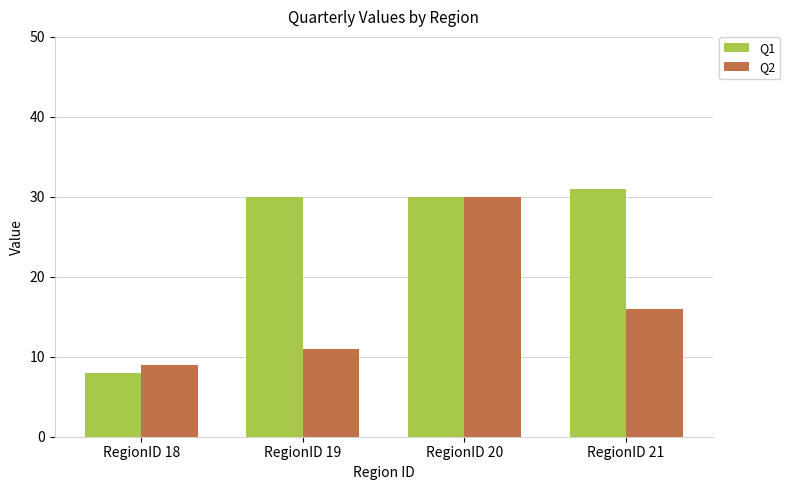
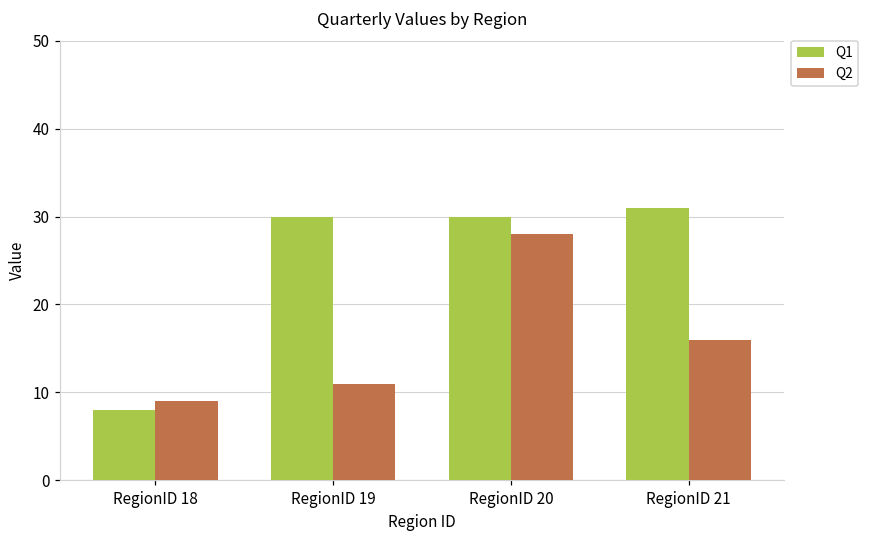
  {
    "Q1": {
      "RegionID 18": 8,
      "RegionID 19": 30,
      "RegionID 20": 30,
      "RegionID 21": 31
    },
    "Q2": {
      "RegionID 18": 9,
      "RegionID 19": 11,
-     "RegionID 20": 30,
+     "RegionID 20": 28,
      "RegionID 21": 16
    }
  }
